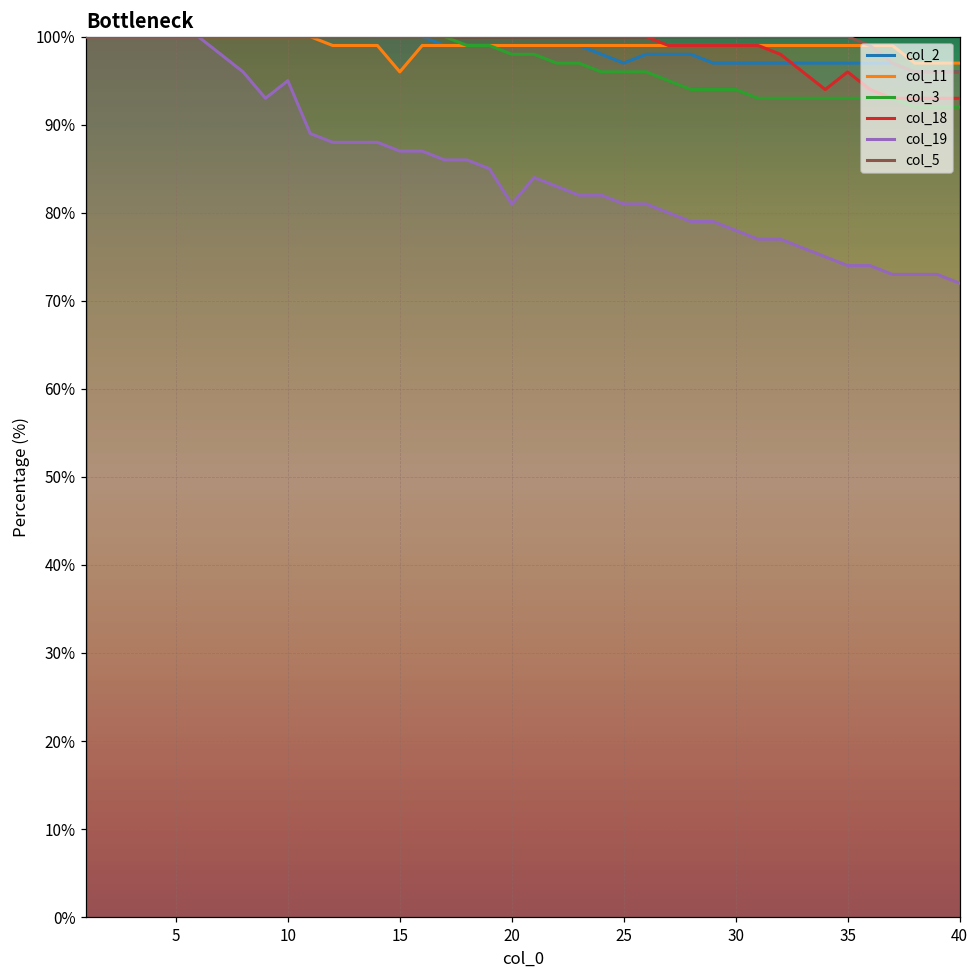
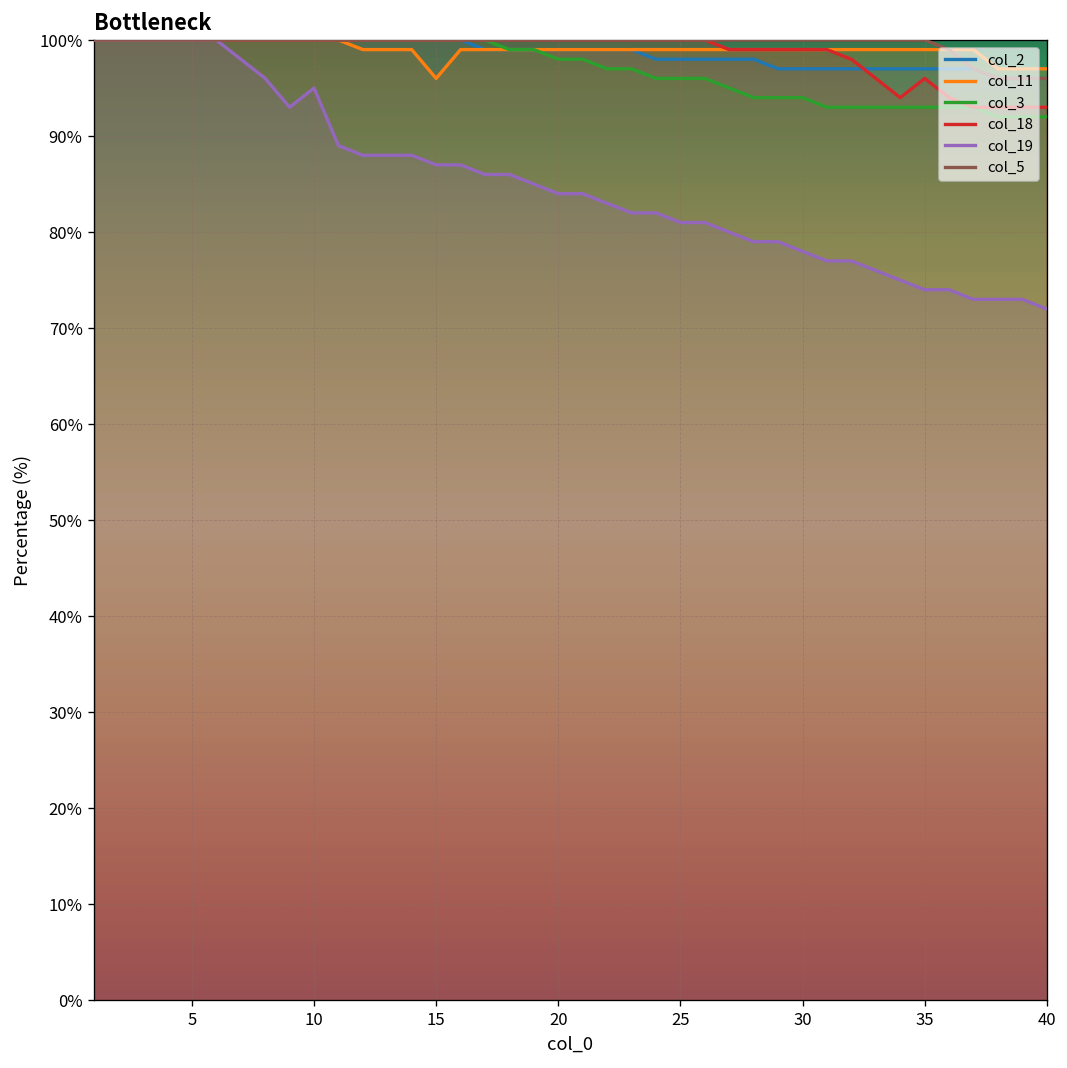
  {
    "col_2": {
-     "25": "97%",
+     "25": "98%",
      "30": "97%",
      "35": "97%"
    },
    "col_11": {
      "15": "96%",
      "25": "99%",
      "35": "99%",
      "40": "97%"
    },
    "col_3": {
      "20": "98%",
      "25": "96%",
      "30": "94%",
      "35": "93%",
      "40": "92%"
    },
    "col_18": {
      "35": "96%",
      "40": "93%"
    },
    "col_19": {
      "10": "95%",
      "15": "87%",
-     "20": "81%",
+     "20": "84%",
      "25": "81%",
      "30": "78%",
      "35": "74%",
      "40": "72%"
    },
    "col_5": {
      "30": "100%",
      "35": "100%"
    }
  }
